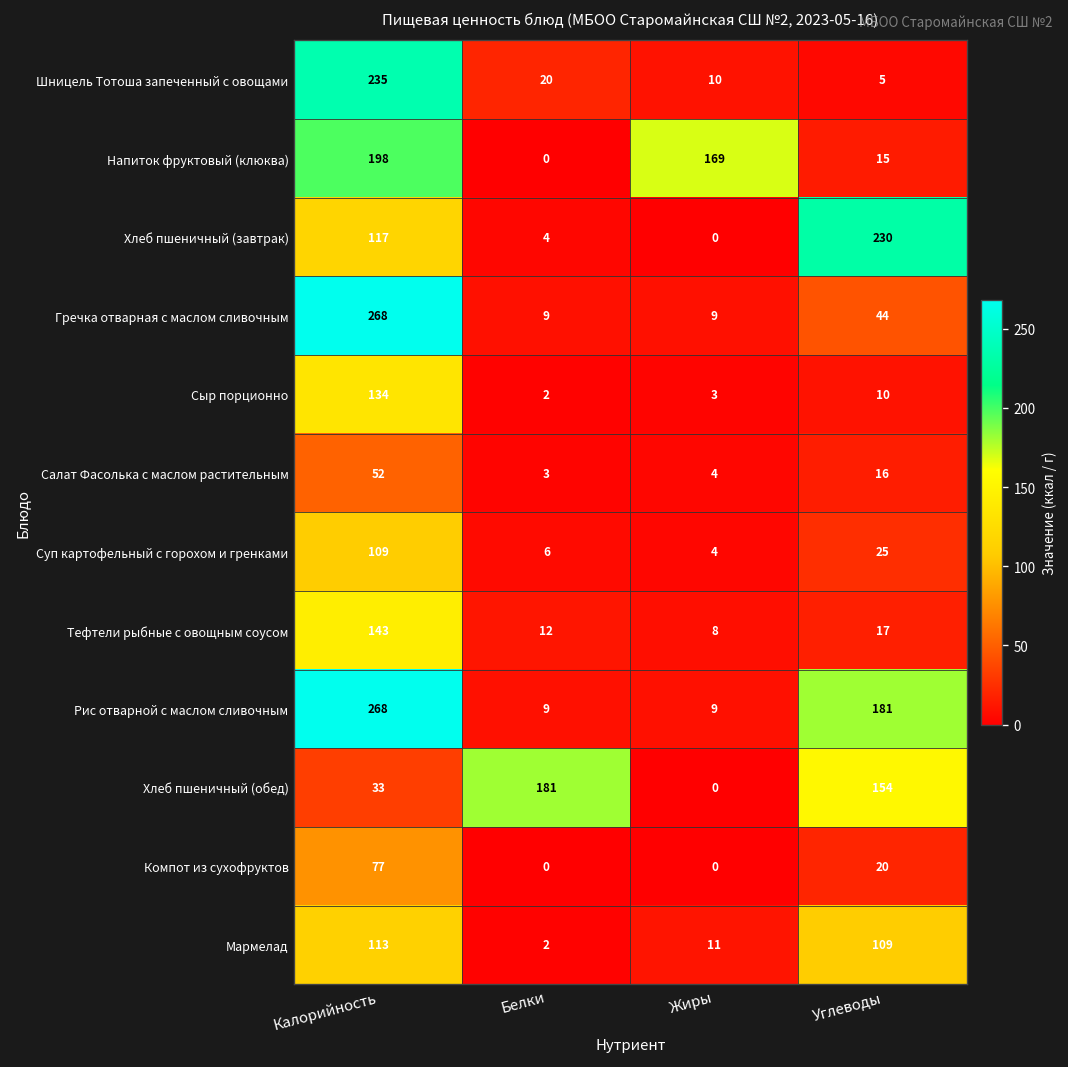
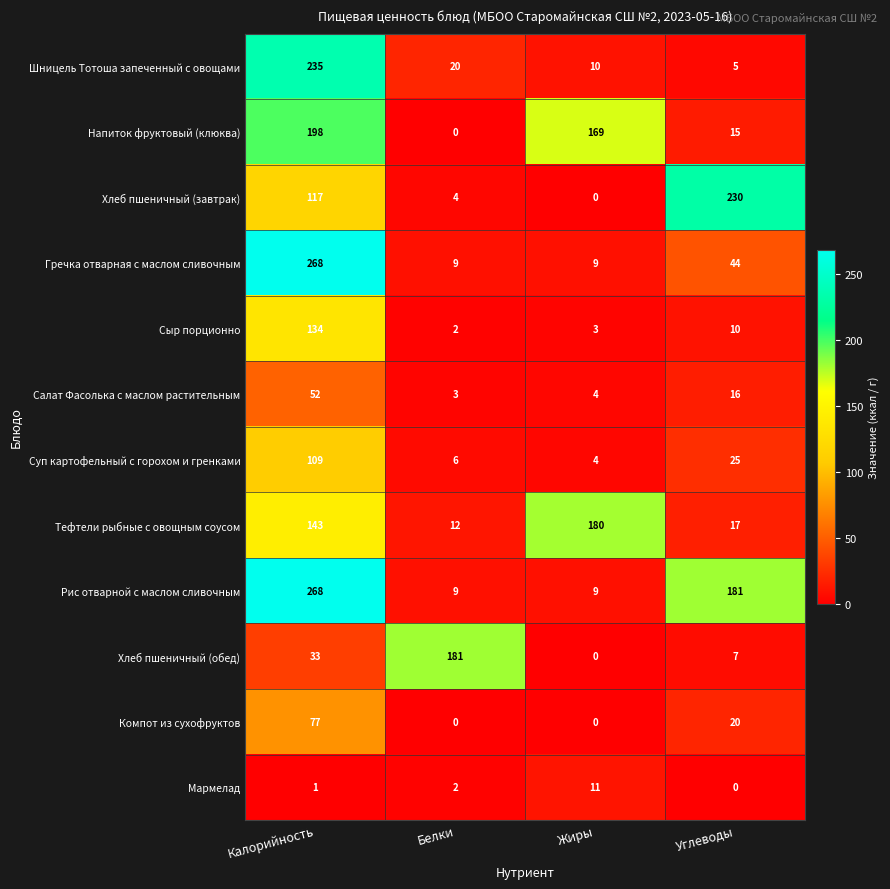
  {
    "Шницель Тотоша запеченный с овощами": {
      "Калорийность": 235,
      "Белки": 20,
      "Жиры": 10,
      "Углеводы": 5
    },
    "Напиток фруктовый (клюква)": {
      "Калорийность": 198,
      "Белки": 0,
      "Жиры": 169,
      "Углеводы": 15
    },
    "Хлеб пшеничный (завтрак)": {
      "Калорийность": 117,
      "Белки": 4,
      "Жиры": 0,
      "Углеводы": 230
    },
    "Гречка отварная с маслом сливочным": {
      "Калорийность": 268,
      "Белки": 9,
      "Жиры": 9,
      "Углеводы": 44
    },
    "Сыр порционно": {
      "Калорийность": 134,
      "Белки": 2,
      "Жиры": 3,
      "Углеводы": 10
    },
    "Салат Фасолька с маслом растительным": {
      "Калорийность": 52,
      "Белки": 3,
      "Жиры": 4,
      "Углеводы": 16
    },
    "Суп картофельный с горохом и гренками": {
      "Калорийность": 109,
      "Белки": 6,
      "Жиры": 4,
      "Углеводы": 25
    },
    "Тефтели рыбные с овощным соусом": {
      "Калорийность": 143,
      "Белки": 12,
-     "Жиры": 8,
+     "Жиры": 180,
      "Углеводы": 17
    },
    "Рис отварной с маслом сливочным": {
      "Калорийность": 268,
      "Белки": 9,
      "Жиры": 9,
      "Углеводы": 181
    },
    "Хлеб пшеничный (обед)": {
      "Калорийность": 33,
      "Белки": 181,
      "Жиры": 0,
-     "Углеводы": 154
+     "Углеводы": 7
    },
    "Компот из сухофруктов": {
      "Калорийность": 77,
      "Белки": 0,
      "Жиры": 0,
      "Углеводы": 20
    },
    "Мармелад": {
-     "Калорийность": 113,
+     "Калорийность": 1,
      "Белки": 2,
      "Жиры": 11,
-     "Углеводы": 109
+     "Углеводы": 0
    }
  }
